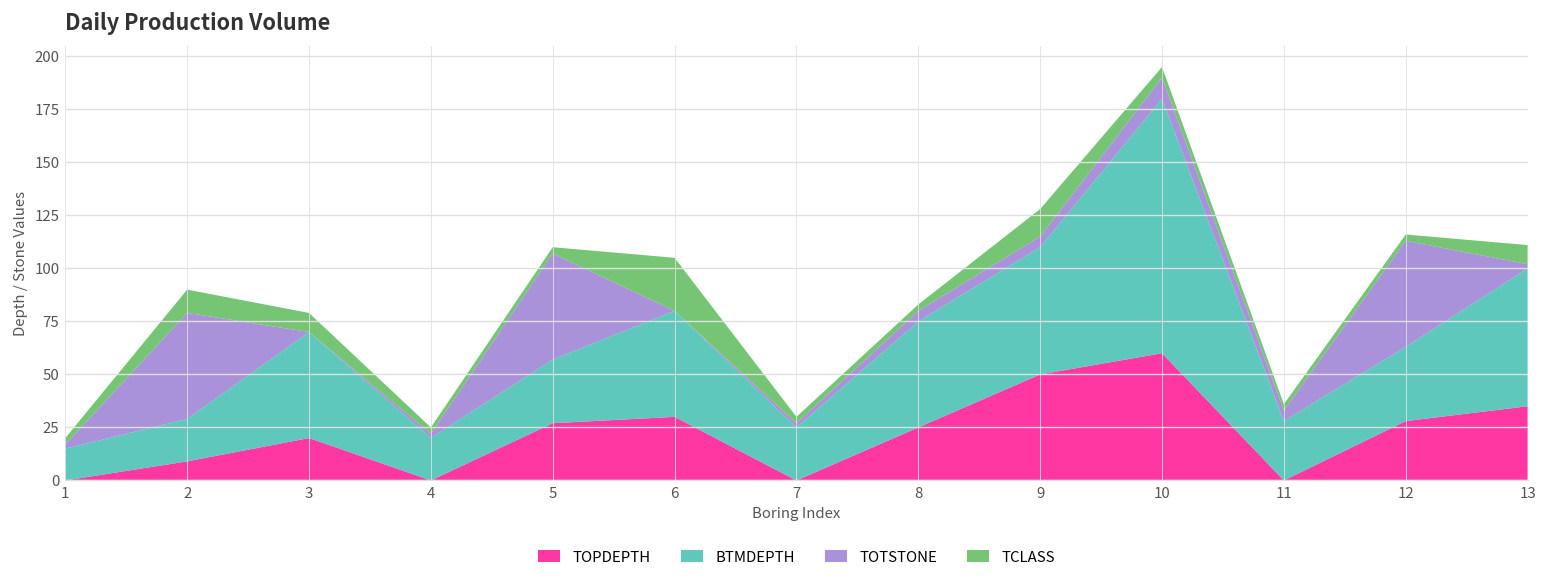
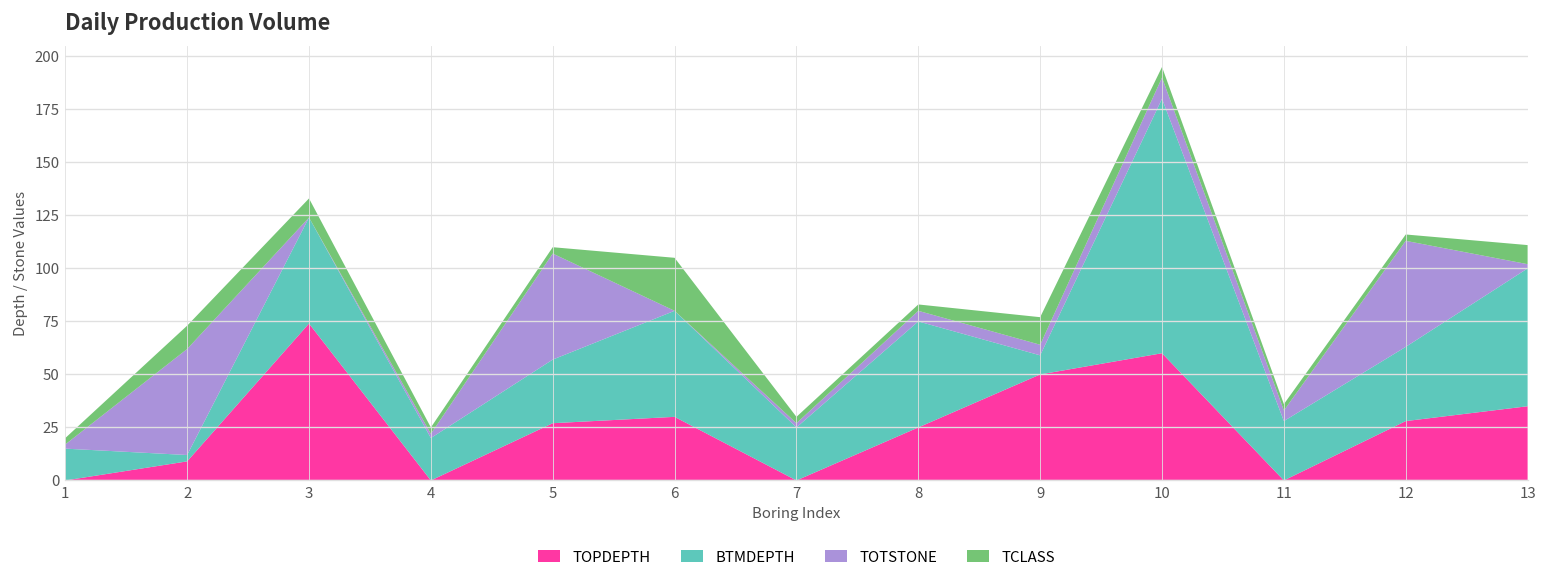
  {
    "TOPDEPTH": {
      "1": 0,
      "2": 9,
-     "3": 20,
+     "3": 74,
      "4": 0,
      "5": 27,
      "6": 30,
      "7": 0,
      "8": 25,
      "9": 50,
      "10": 60,
      "11": 0,
      "12": 28,
      "13": 35
    },
    "BTMDEPTH": {
      "1": 15,
-     "2": 20,
+     "2": 3,
      "4": 20,
      "5": 30,
      "7": 25,
      "8": 50,
-     "9": 60,
+     "9": 9,
      "10": 120,
      "11": 28,
      "12": 35,
      "13": 65
    },
    "TOTSTONE": {
      "1": 2,
      "2": 50,
      "4": 2,
      "5": 50,
      "7": 2,
      "8": 5,
      "9": 5,
      "10": 10,
      "11": 5,
      "12": 50,
      "13": 2
    },
    "TCLASS": {
      "1": 3,
      "2": 11,
      "3": 9,
      "4": 3,
      "5": 3,
      "6": 25,
      "7": 3,
      "8": 3,
      "9": 13,
      "10": 5,
      "11": 3,
      "12": 3,
      "13": 9
    }
  }
